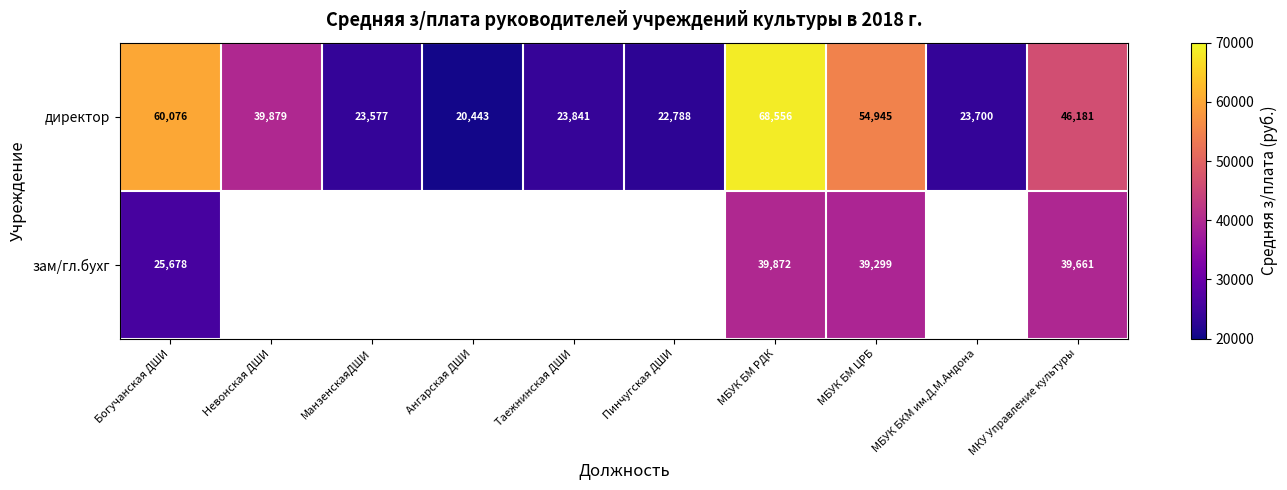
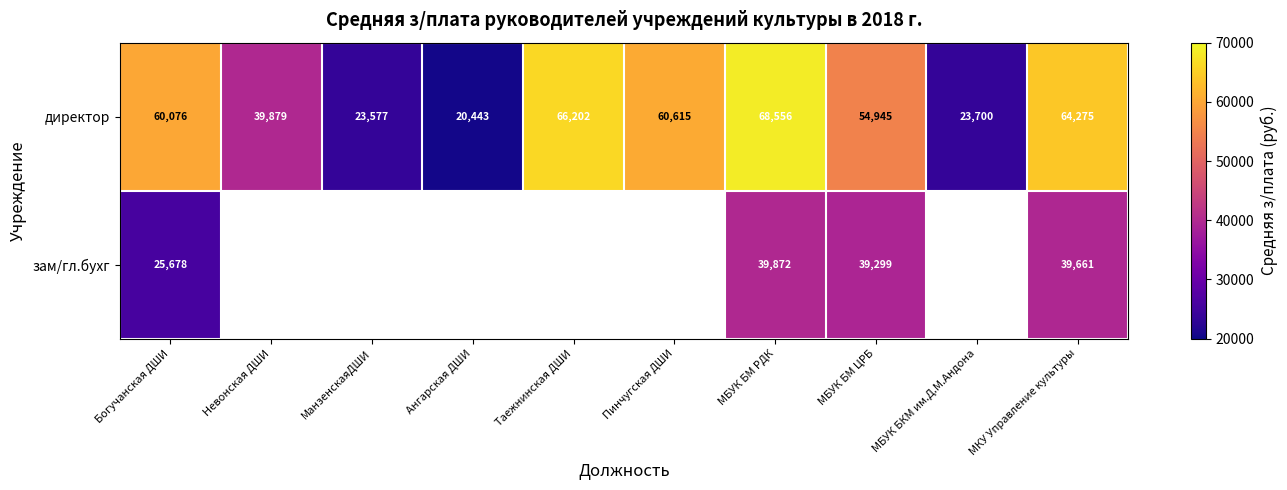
  {
    "директор": {
      "Богучанская ДШИ": "60,076",
      "Невонская ДШИ": "39,879",
      "МанзенскаяДШИ": "23,577",
      "Ангарская ДШИ": "20,443",
-     "Таежнинская ДШИ": "23,841",
-     "Пинчугская ДШИ": "22,788",
+     "Таежнинская ДШИ": "66,202",
+     "Пинчугская ДШИ": "60,615",
      "МБУК БМ РДК": "68,556",
      "МБУК БМ ЦРБ": "54,945",
      "МБУК БКМ им.Д.М.Андона": "23,700",
-     "МКУ Управление культуры": "46,181"
+     "МКУ Управление культуры": "64,275"
    },
    "зам/гл.бухг": {
      "Богучанская ДШИ": "25,678",
      "МБУК БМ РДК": "39,872",
      "МБУК БМ ЦРБ": "39,299",
      "МКУ Управление культуры": "39,661"
    }
  }
